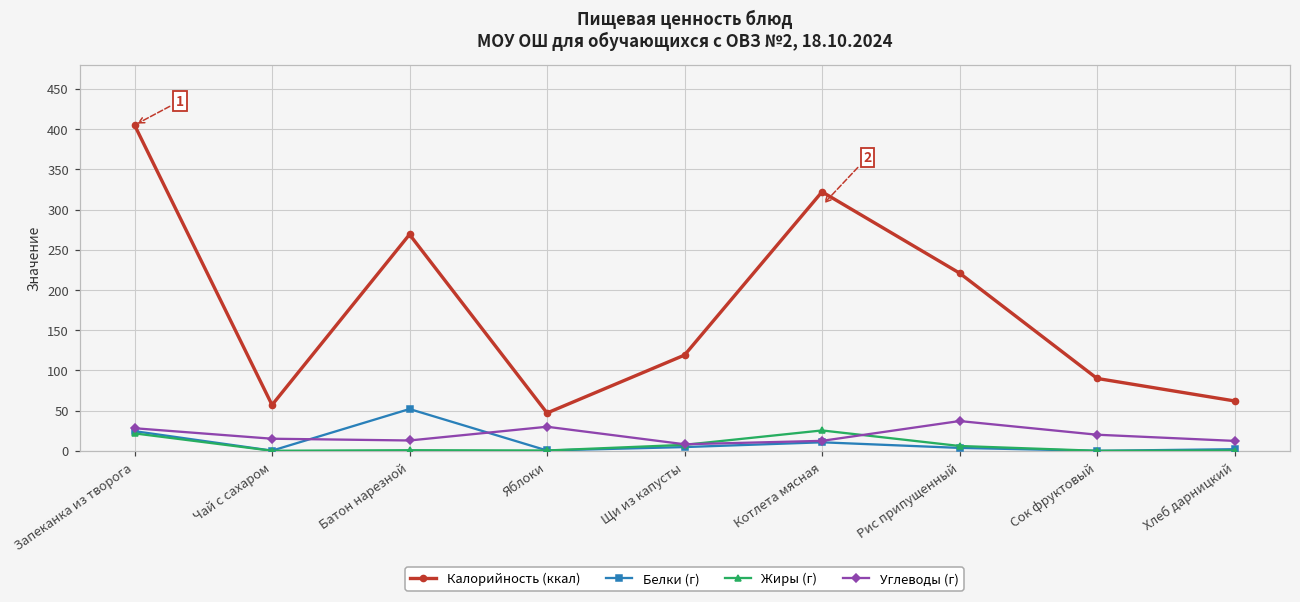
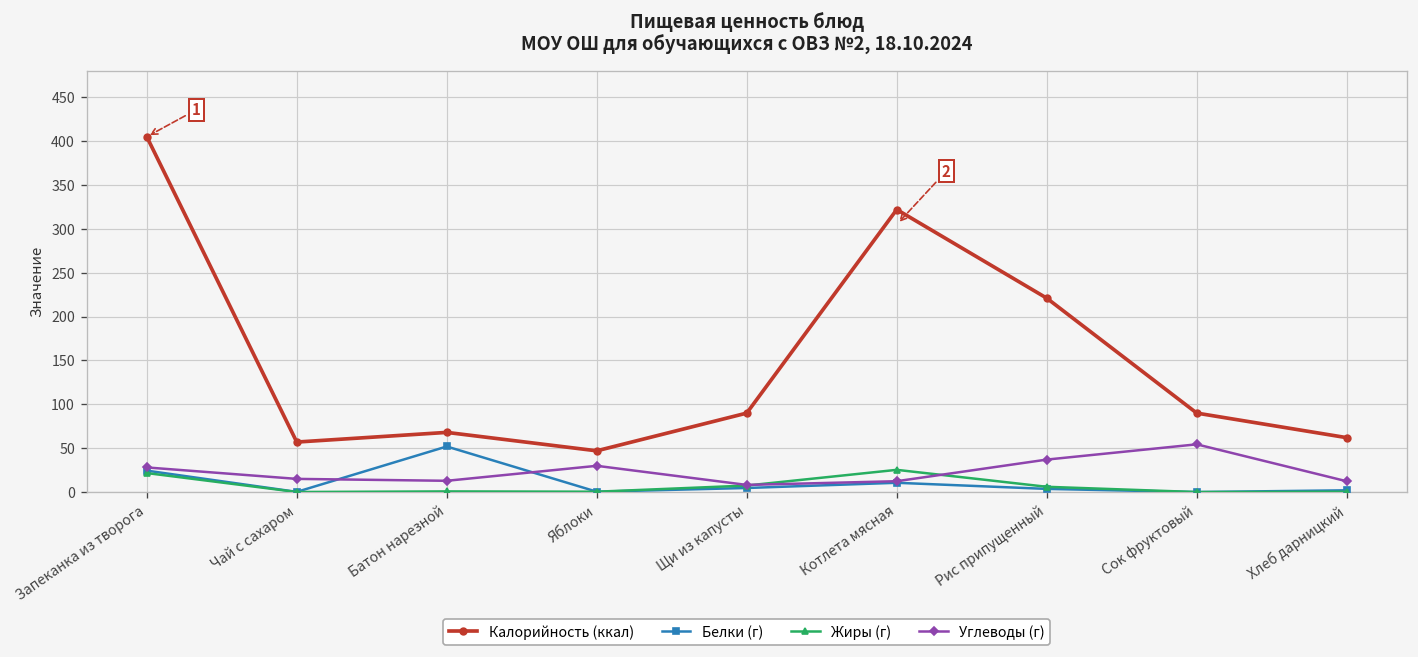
  {
    "Калорийность (ккал)": {
      "Чай с сахаром": 60,
-     "Батон нарезной": 270,
+     "Батон нарезной": 70,
      "Яблоки": 50,
-     "Щи из капусты": 120,
+     "Щи из капусты": 90,
      "Рис припущенный": 220,
      "Сок фруктовый": 90,
      "Хлеб дарницкий": 60
    },
    "Белки (г)": {
      "Батон нарезной": 50
    },
    "Жиры (г)": {
      "Батон нарезной": 0,
      "Котлета мясная": 30
    },
    "Углеводы (г)": {
      "Запеканка из творога": 30,
      "Чай с сахаром": 20,
      "Батон нарезной": 10,
      "Яблоки": 30,
      "Рис припущенный": 40,
-     "Сок фруктовый": 20,
+     "Сок фруктовый": 50,
      "Хлеб дарницкий": 10
    }
  }
